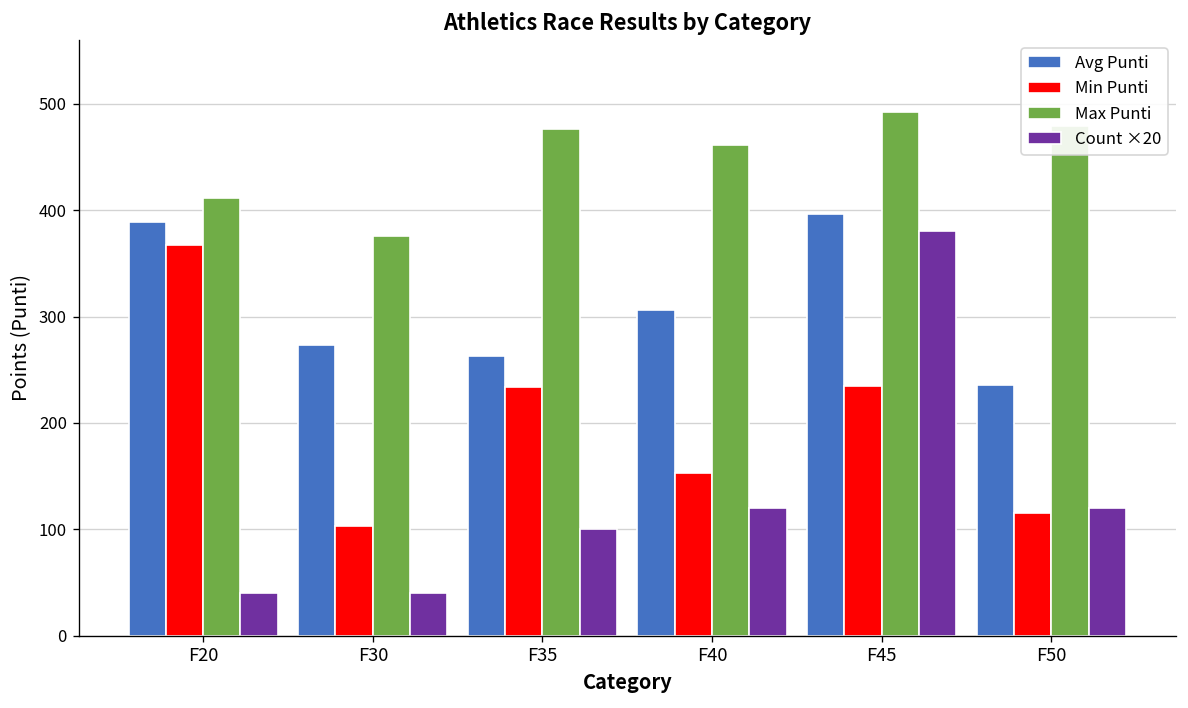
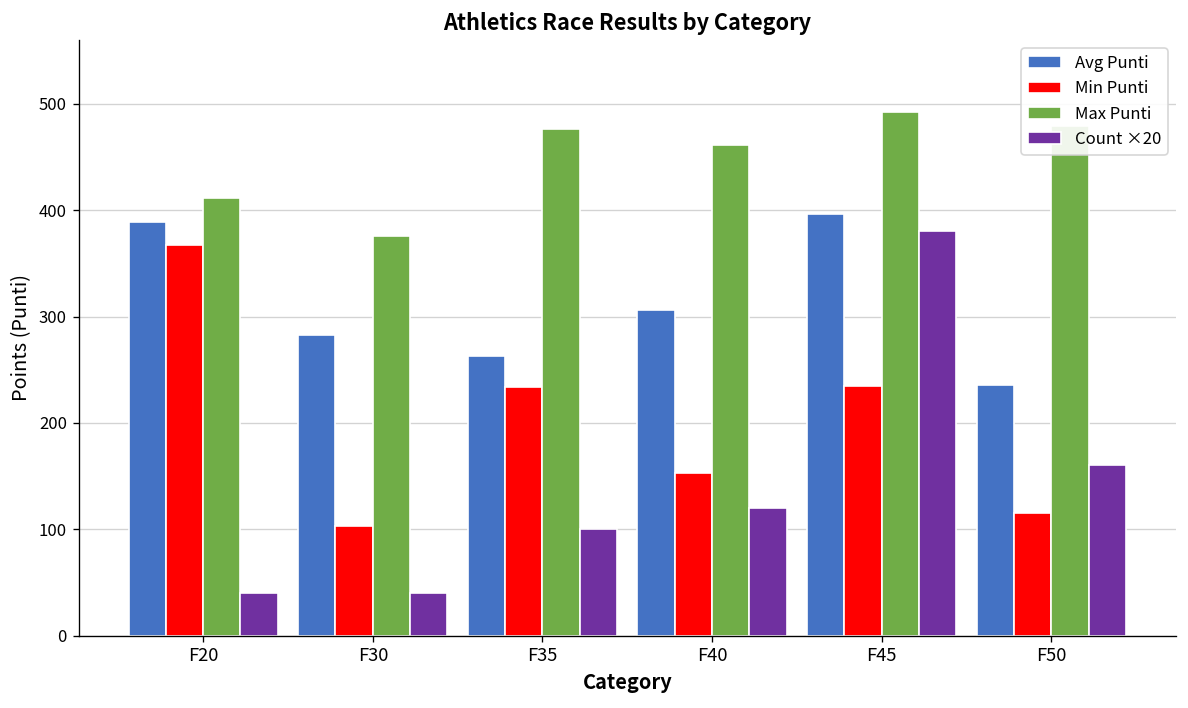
  {
    "Avg Punti": {
      "F20": 390,
-     "F30": 270,
+     "F30": 280,
      "F35": 260,
      "F40": 310,
      "F45": 400,
      "F50": 240
    },
    "Min Punti": {
      "F20": 370,
      "F30": 100,
      "F35": 230,
      "F40": 150,
      "F45": 240,
      "F50": 120
    },
    "Max Punti": {
      "F20": 410,
      "F30": 380,
      "F35": 480,
      "F40": 460,
      "F45": 490
    },
    "Count ×20": {
      "F20": 40,
      "F30": 40,
      "F35": 100,
      "F40": 120,
      "F45": 380,
-     "F50": 120
+     "F50": 160
    }
  }
